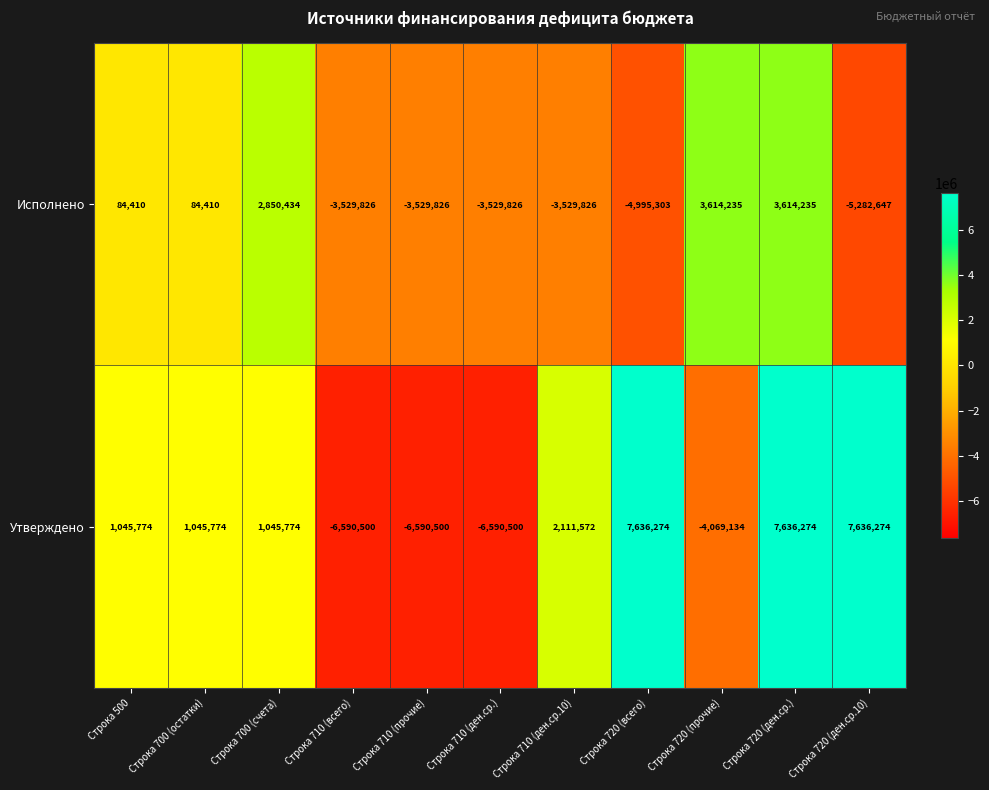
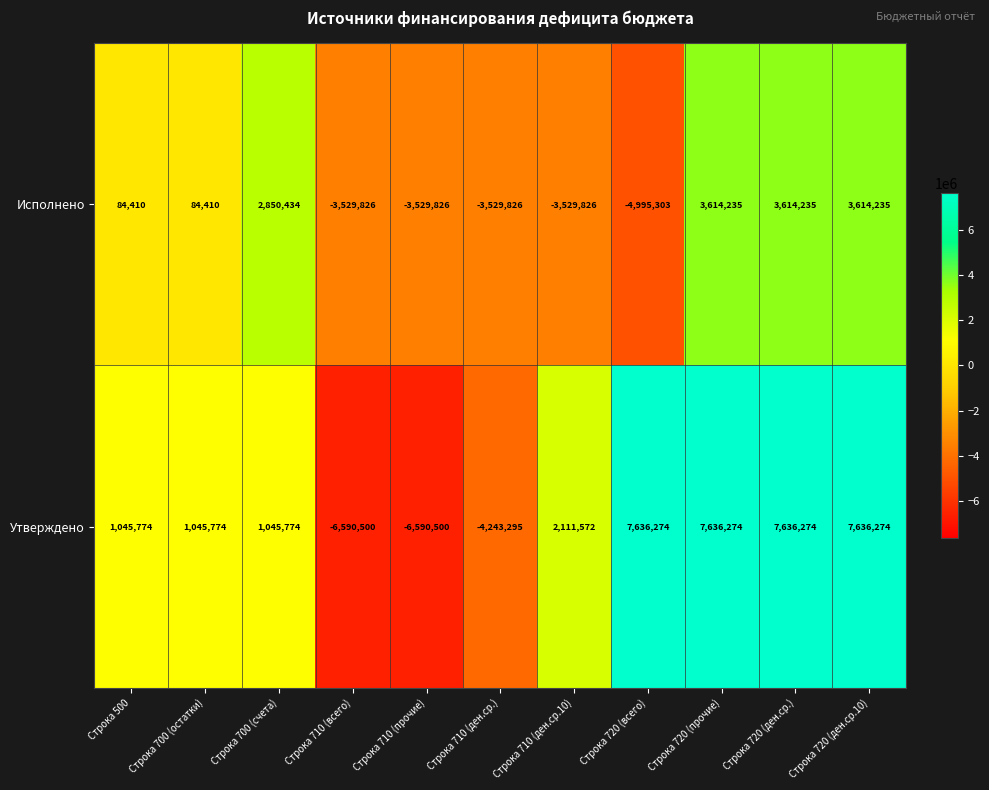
  {
    "Исполнено": {
      "Строка 500": "84,410",
      "Строка 700 (остатки)": "84,410",
      "Строка 700 (счета)": "2,850,434",
      "Строка 710 (всего)": "-3,529,826",
      "Строка 710 (прочие)": "-3,529,826",
      "Строка 710 (ден.ср.)": "-3,529,826",
      "Строка 710 (ден.ср.10)": "-3,529,826",
      "Строка 720 (всего)": "-4,995,303",
      "Строка 720 (прочие)": "3,614,235",
      "Строка 720 (ден.ср.)": "3,614,235",
-     "Строка 720 (ден.ср.10)": "-5,282,647"
+     "Строка 720 (ден.ср.10)": "3,614,235"
    },
    "Утверждено": {
      "Строка 500": "1,045,774",
      "Строка 700 (остатки)": "1,045,774",
      "Строка 700 (счета)": "1,045,774",
      "Строка 710 (всего)": "-6,590,500",
      "Строка 710 (прочие)": "-6,590,500",
-     "Строка 710 (ден.ср.)": "-6,590,500",
+     "Строка 710 (ден.ср.)": "-4,243,295",
      "Строка 710 (ден.ср.10)": "2,111,572",
      "Строка 720 (всего)": "7,636,274",
-     "Строка 720 (прочие)": "-4,069,134",
+     "Строка 720 (прочие)": "7,636,274",
      "Строка 720 (ден.ср.)": "7,636,274",
      "Строка 720 (ден.ср.10)": "7,636,274"
    }
  }
